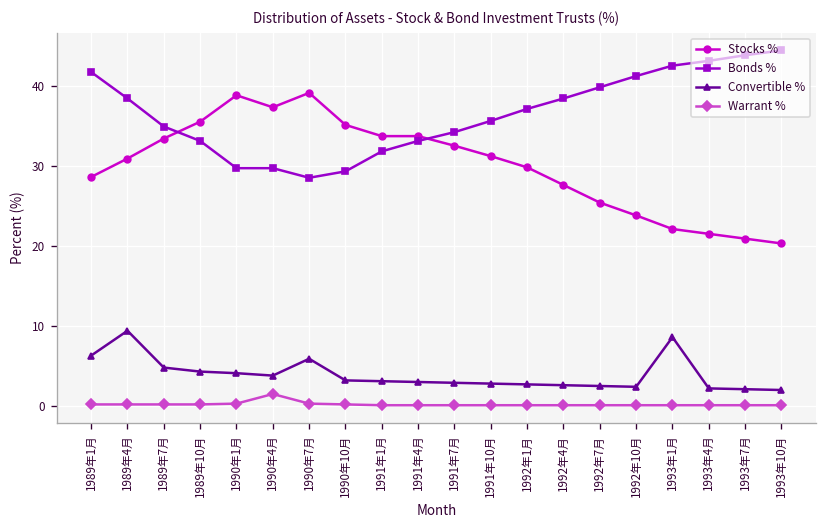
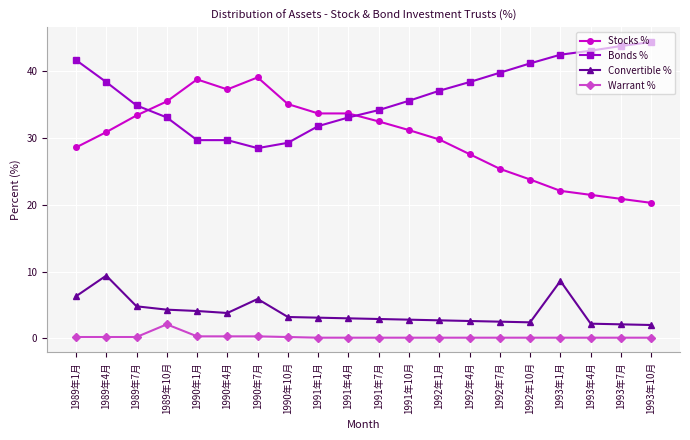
  {
    "Convertible %": {
      "1989年1月": 6,
      "1989年4月": 9,
      "1989年7月": 5,
      "1989年10月": 4,
      "1990年1月": 4,
      "1990年4月": 4,
      "1990年7月": 6,
      "1990年10月": 3,
      "1991年1月": 3,
      "1991年4月": 3,
      "1991年7月": 3,
      "1991年10月": 3,
      "1992年1月": 3,
      "1992年4月": 3,
      "1992年7月": 3,
      "1992年10月": 2,
      "1993年1月": 9,
      "1993年4月": 2,
      "1993年7月": 2,
      "1993年10月": 2
    },
    "Warrant %": {
      "1989年1月": 0,
      "1989年4月": 0,
      "1989年7月": 0,
-     "1989年10月": 0,
+     "1989年10月": 2,
      "1990年1月": 0,
-     "1990年4月": 2,
+     "1990年4月": 0,
      "1990年7月": 0,
      "1990年10月": 0,
      "1991年1月": 0,
      "1991年4月": 0,
      "1991年7月": 0,
      "1991年10月": 0,
      "1992年1月": 0,
      "1992年4月": 0,
      "1992年7月": 0,
      "1992年10月": 0,
      "1993年1月": 0,
      "1993年4月": 0,
      "1993年7月": 0,
      "1993年10月": 0
    }
  }
